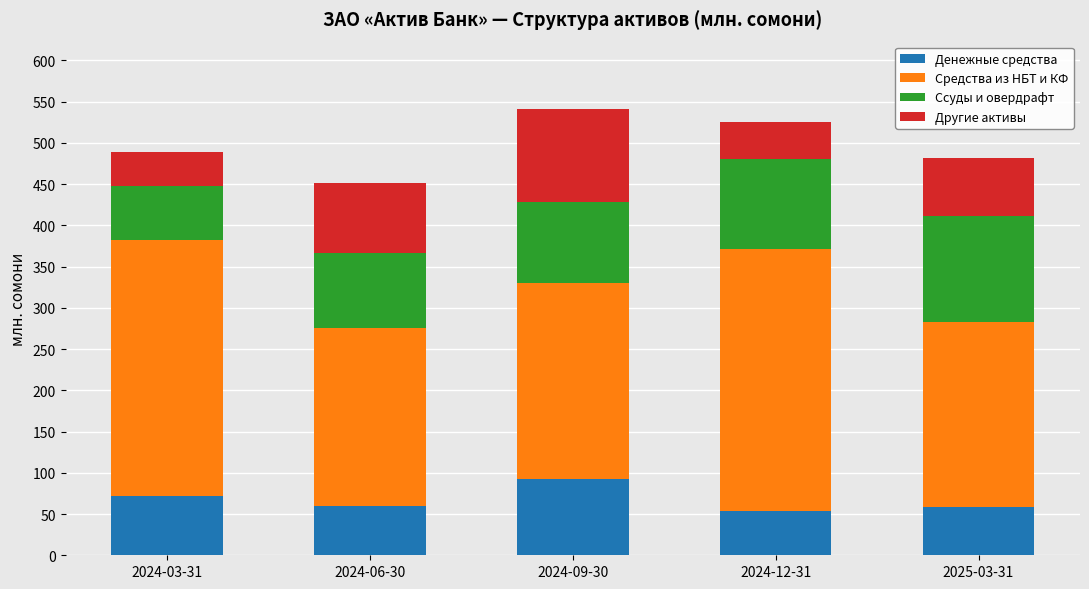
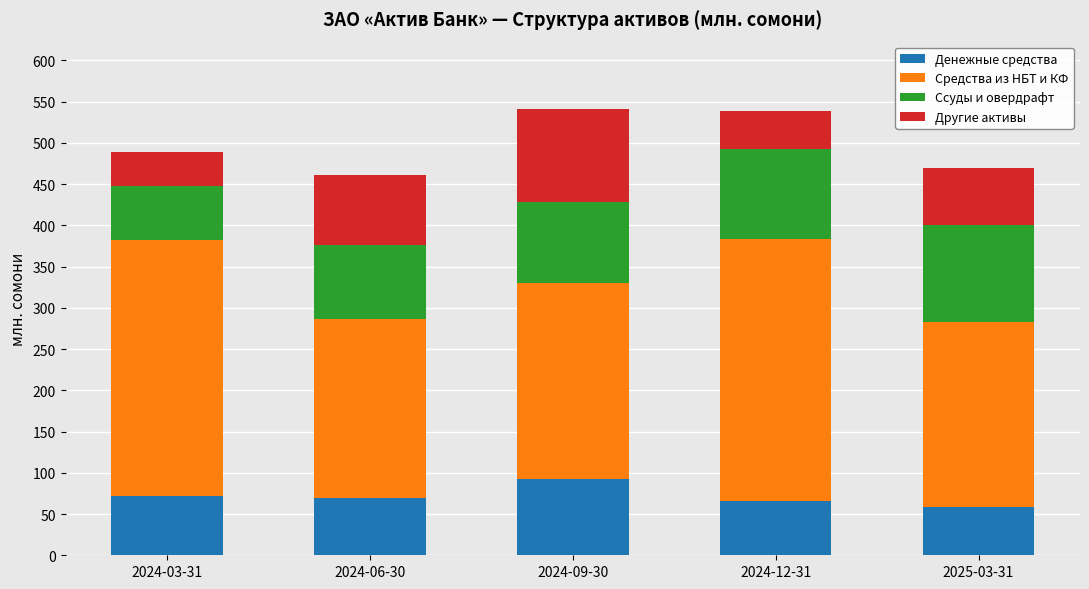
  {
    "Денежные средства": {
      "2024-03-31": 70,
-     "2024-06-30": 60,
+     "2024-06-30": 70,
      "2024-09-30": 90,
-     "2024-12-31": 50,
+     "2024-12-31": 70,
      "2025-03-31": 60
    },
    "Средства из НБТ и КФ": {
      "2024-03-31": 310,
      "2024-06-30": 220,
      "2024-09-30": 240,
      "2024-12-31": 320,
      "2025-03-31": 220
    },
    "Ссуды и овердрафт": {
      "2024-03-31": 70,
      "2024-06-30": 90,
      "2024-09-30": 100,
      "2024-12-31": 110,
-     "2025-03-31": 130
+     "2025-03-31": 120
    },
    "Другие активы": {
      "2024-03-31": 40,
      "2024-06-30": 80,
      "2024-09-30": 110,
      "2024-12-31": 50,
      "2025-03-31": 70
    }
  }
